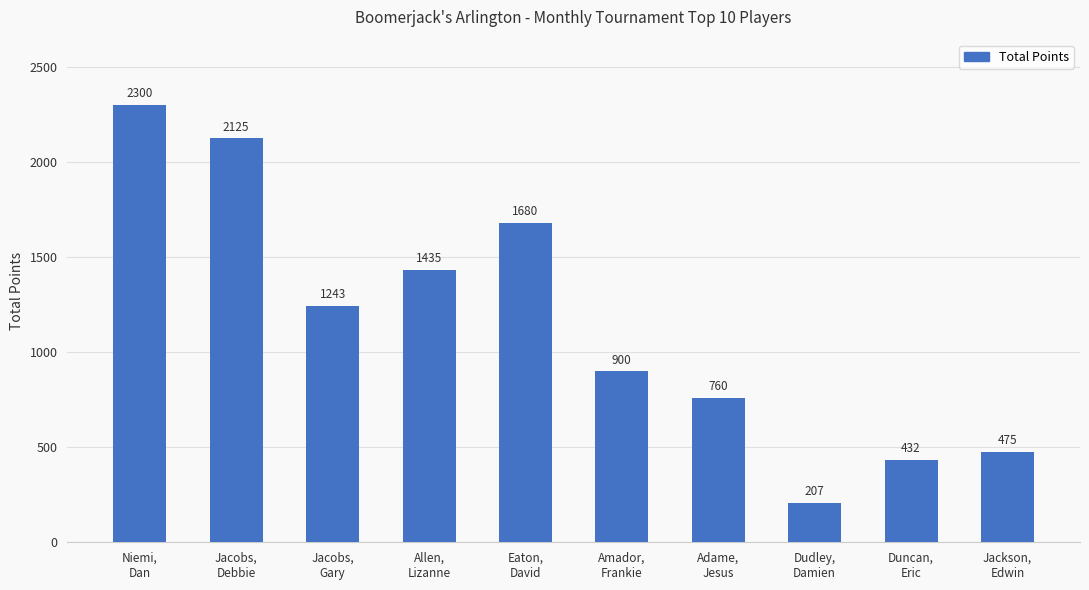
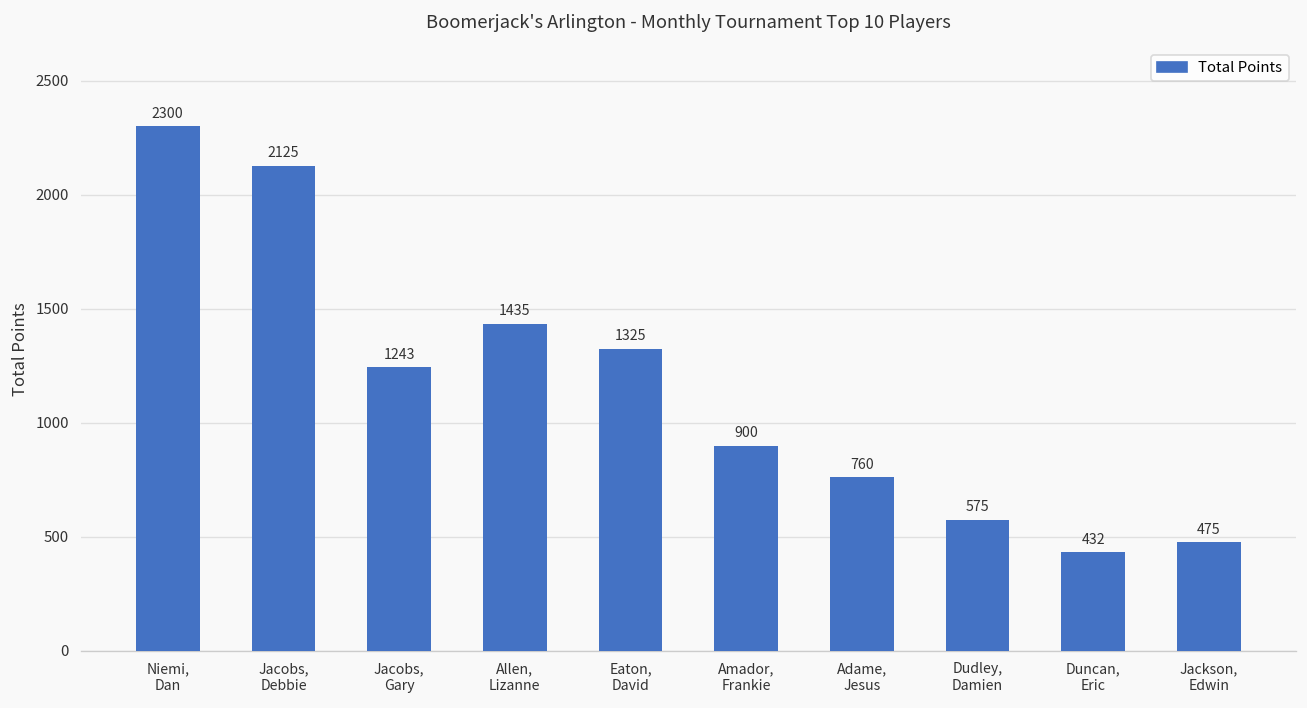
  {
    "Niemi, Dan": 2300,
    "Jacobs, Debbie": 2125,
    "Jacobs, Gary": 1243,
    "Allen, Lizanne": 1435,
-   "Eaton, David": 1680,
+   "Eaton, David": 1325,
    "Amador, Frankie": 900,
    "Adame, Jesus": 760,
-   "Dudley, Damien": 207,
+   "Dudley, Damien": 575,
    "Duncan, Eric": 432,
    "Jackson, Edwin": 475
  }
